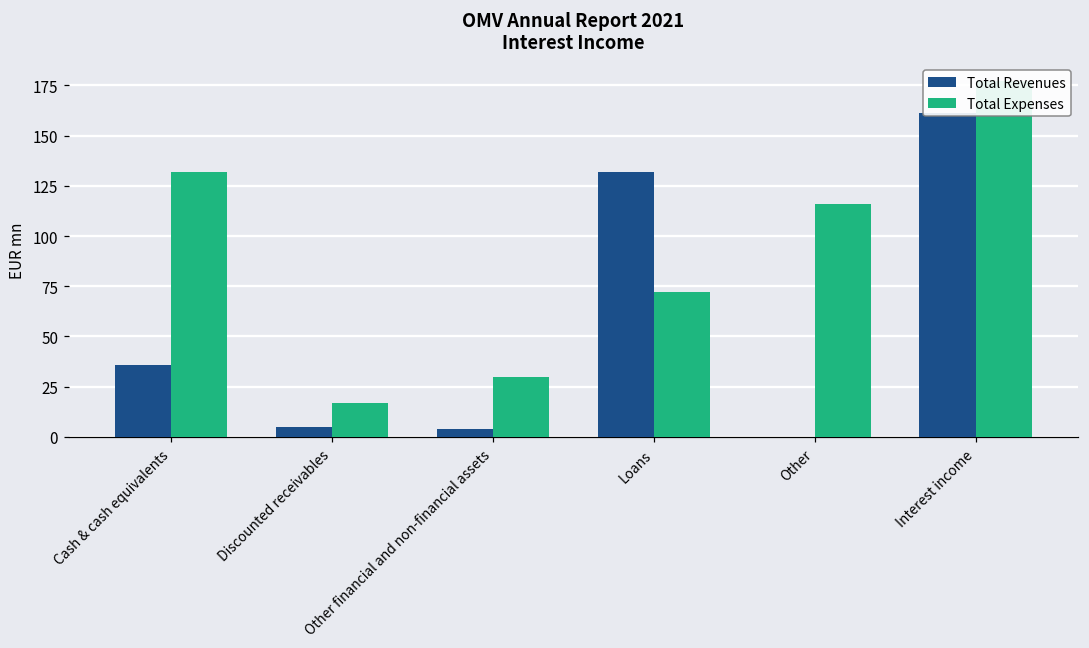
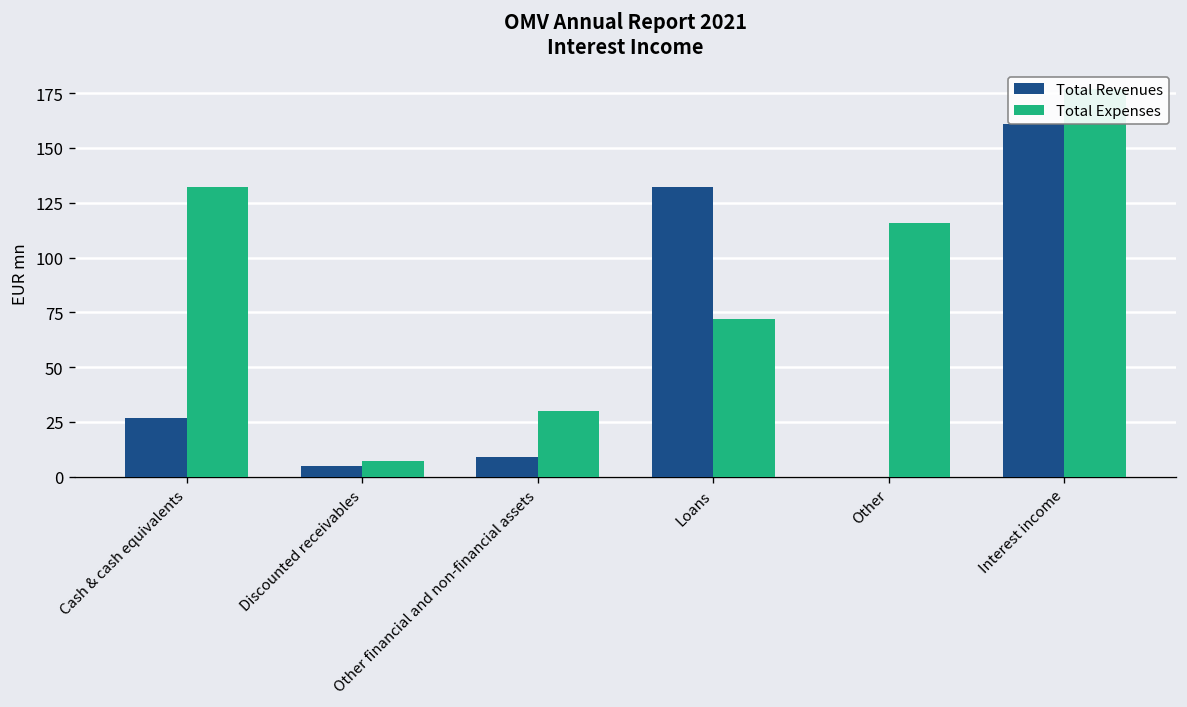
  {
    "Total Revenues": {
-     "Cash & cash equivalents": 36,
+     "Cash & cash equivalents": 27,
      "Discounted receivables": 5,
-     "Other financial and non-financial assets": 4,
+     "Other financial and non-financial assets": 9,
      "Loans": 132,
      "Other": 0
    },
    "Total Expenses": {
      "Cash & cash equivalents": 132,
-     "Discounted receivables": 17,
+     "Discounted receivables": 7,
      "Other financial and non-financial assets": 30,
      "Loans": 72,
      "Other": 116
    }
  }
